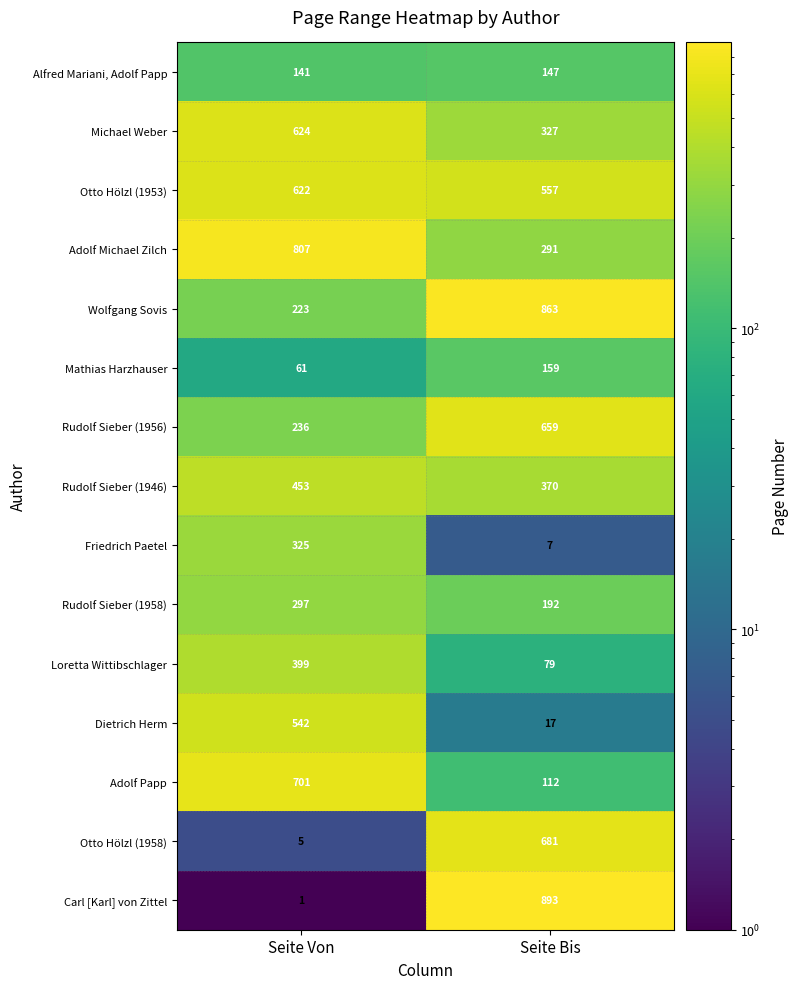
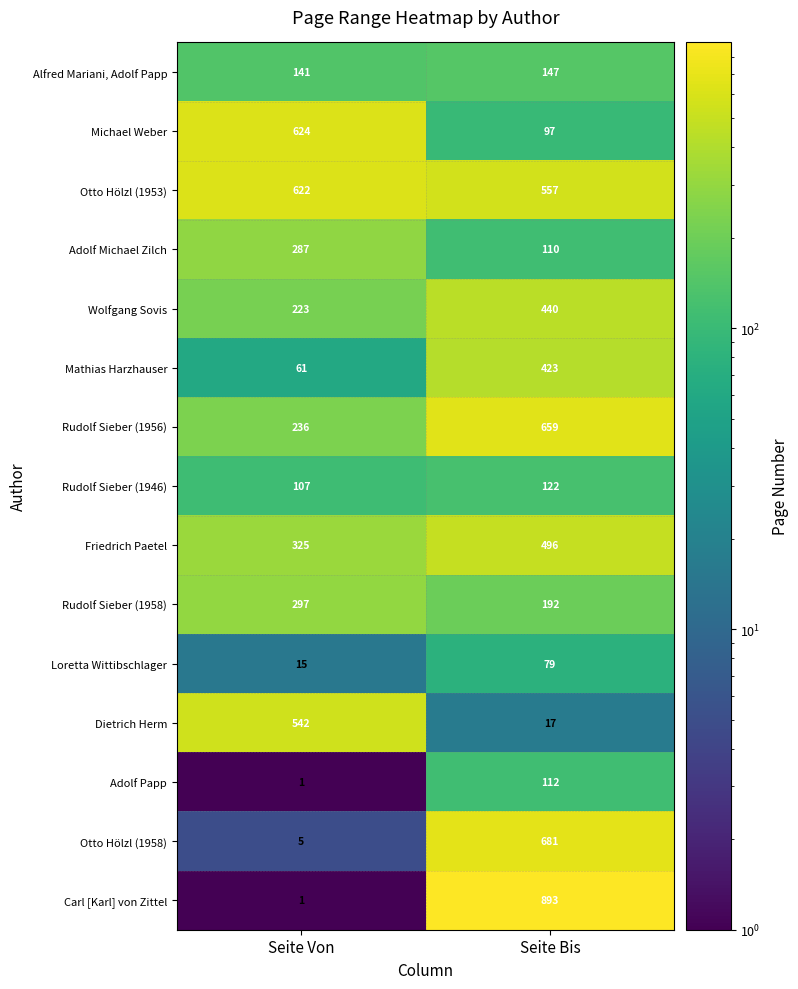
  {
    "Alfred Mariani, Adolf Papp": {
      "Seite Von": 141,
      "Seite Bis": 147
    },
    "Michael Weber": {
      "Seite Von": 624,
-     "Seite Bis": 327
+     "Seite Bis": 97
    },
    "Otto Hölzl (1953)": {
      "Seite Von": 622,
      "Seite Bis": 557
    },
    "Adolf Michael Zilch": {
-     "Seite Von": 807,
-     "Seite Bis": 291
+     "Seite Von": 287,
+     "Seite Bis": 110
    },
    "Wolfgang Sovis": {
      "Seite Von": 223,
-     "Seite Bis": 863
+     "Seite Bis": 440
    },
    "Mathias Harzhauser": {
      "Seite Von": 61,
-     "Seite Bis": 159
+     "Seite Bis": 423
    },
    "Rudolf Sieber (1956)": {
      "Seite Von": 236,
      "Seite Bis": 659
    },
    "Rudolf Sieber (1946)": {
-     "Seite Von": 453,
-     "Seite Bis": 370
+     "Seite Von": 107,
+     "Seite Bis": 122
    },
    "Friedrich Paetel": {
      "Seite Von": 325,
-     "Seite Bis": 7
+     "Seite Bis": 496
    },
    "Rudolf Sieber (1958)": {
      "Seite Von": 297,
      "Seite Bis": 192
    },
    "Loretta Wittibschlager": {
-     "Seite Von": 399,
+     "Seite Von": 15,
      "Seite Bis": 79
    },
    "Dietrich Herm": {
      "Seite Von": 542,
      "Seite Bis": 17
    },
    "Adolf Papp": {
-     "Seite Von": 701,
+     "Seite Von": 1,
      "Seite Bis": 112
    },
    "Otto Hölzl (1958)": {
      "Seite Von": 5,
      "Seite Bis": 681
    },
    "Carl [Karl] von Zittel": {
      "Seite Von": 1,
      "Seite Bis": 893
    }
  }
